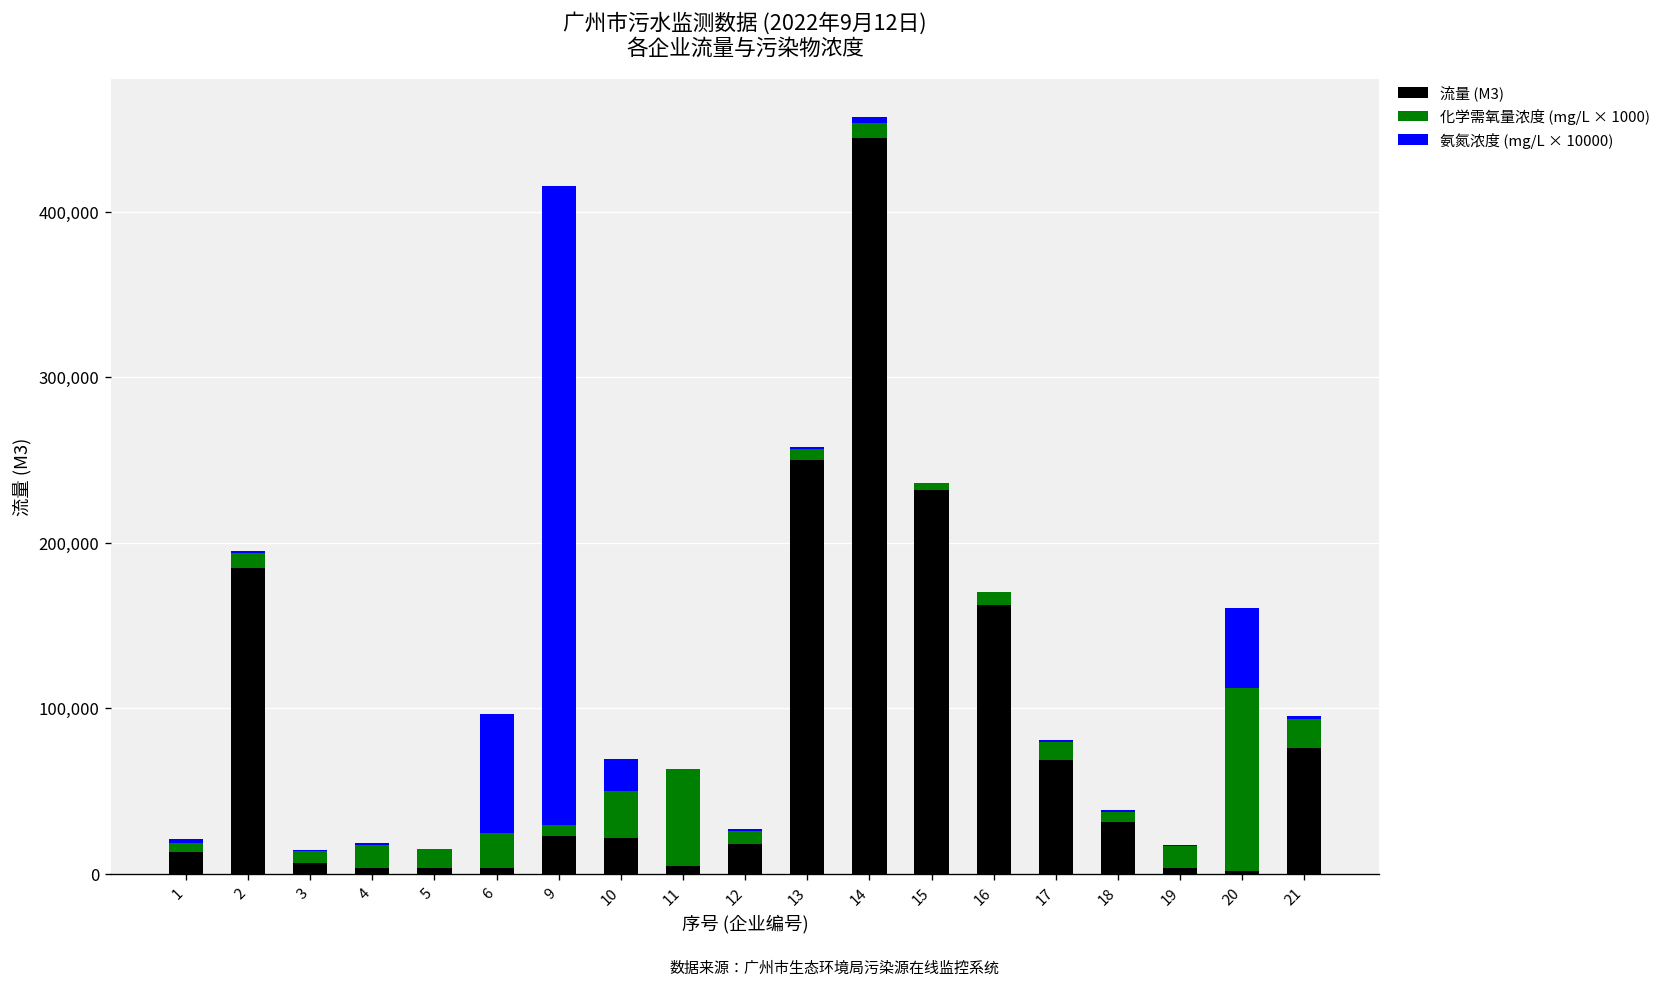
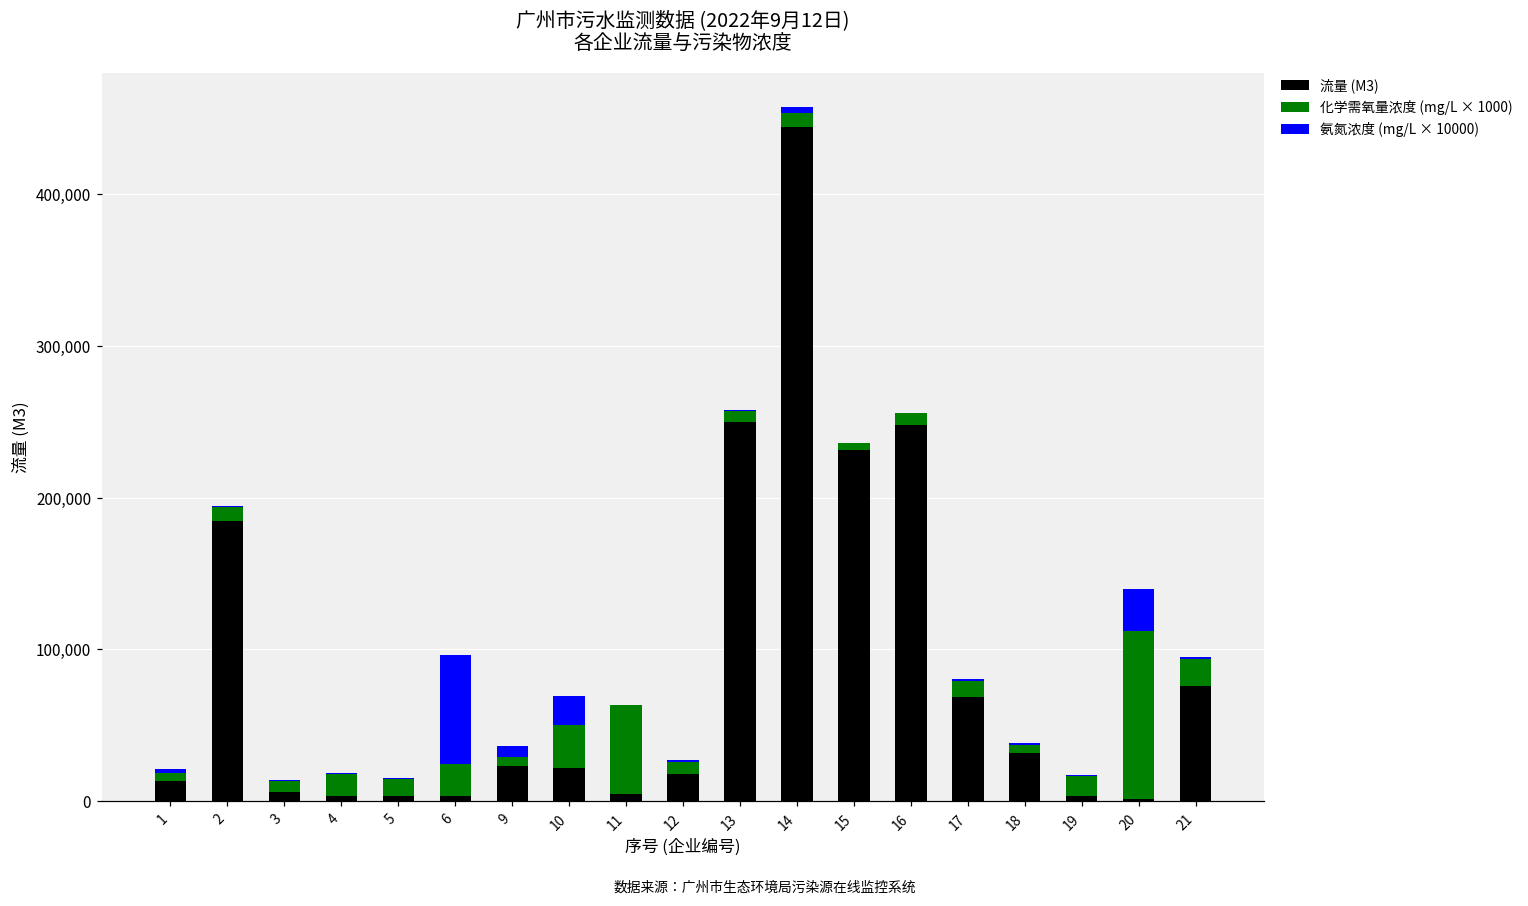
  {
    "流量 (M3)": {
      "1": "13,000",
      "2": "185,000",
      "3": "6,000",
      "4": "4,000",
      "5": "4,000",
      "6": "3,000",
      "9": "23,000",
      "10": "22,000",
      "11": "5,000",
      "12": "18,000",
      "13": "250,000",
      "14": "444,000",
      "15": "231,000",
-     "16": "162,000",
+     "16": "248,000",
      "17": "69,000",
      "18": "31,000",
      "19": "4,000",
      "21": "76,000"
    },
    "化学需氧量浓度 (mg/L × 1000)": {
      "1": "6,000",
      "2": "9,000",
      "3": "7,000",
      "4": "14,000",
      "5": "11,000",
      "6": "21,000",
      "9": "6,000",
      "10": "28,000",
      "11": "58,000",
      "12": "8,000",
      "13": "7,000",
      "14": "9,000",
      "15": "4,000",
      "16": "8,000",
      "17": "10,000",
      "18": "6,000",
      "19": "13,000",
      "20": "110,000",
      "21": "18,000"
    },
    "氨氮浓度 (mg/L × 10000)": {
      "1": "2,000",
      "6": "72,000",
-     "9": "386,000",
+     "9": "7,000",
      "10": "19,000",
      "14": "4,000",
-     "20": "48,000"
+     "20": "28,000"
    }
  }
